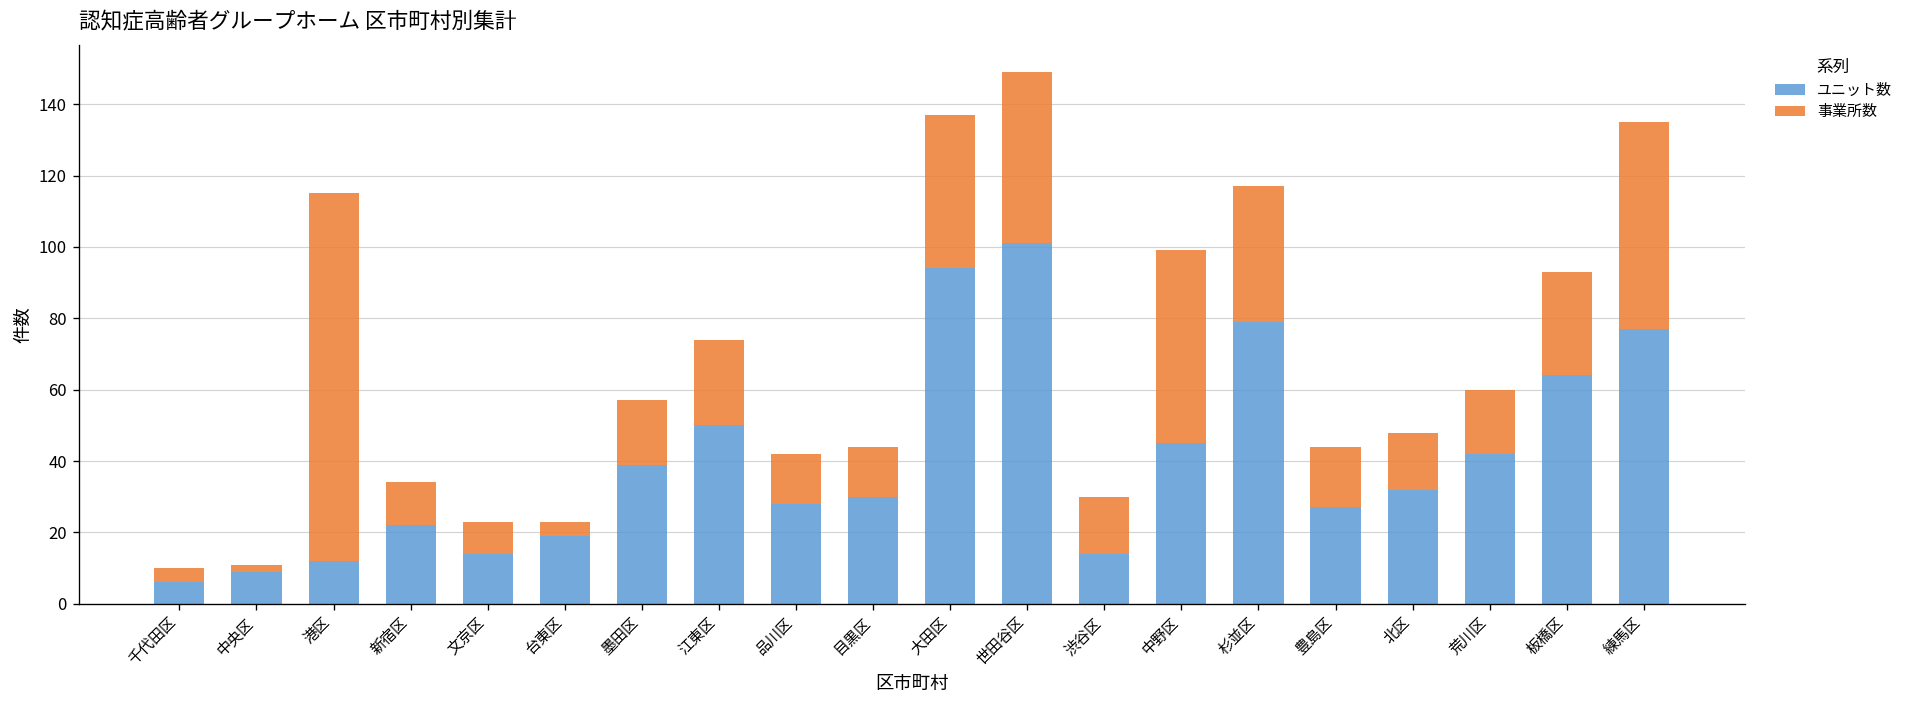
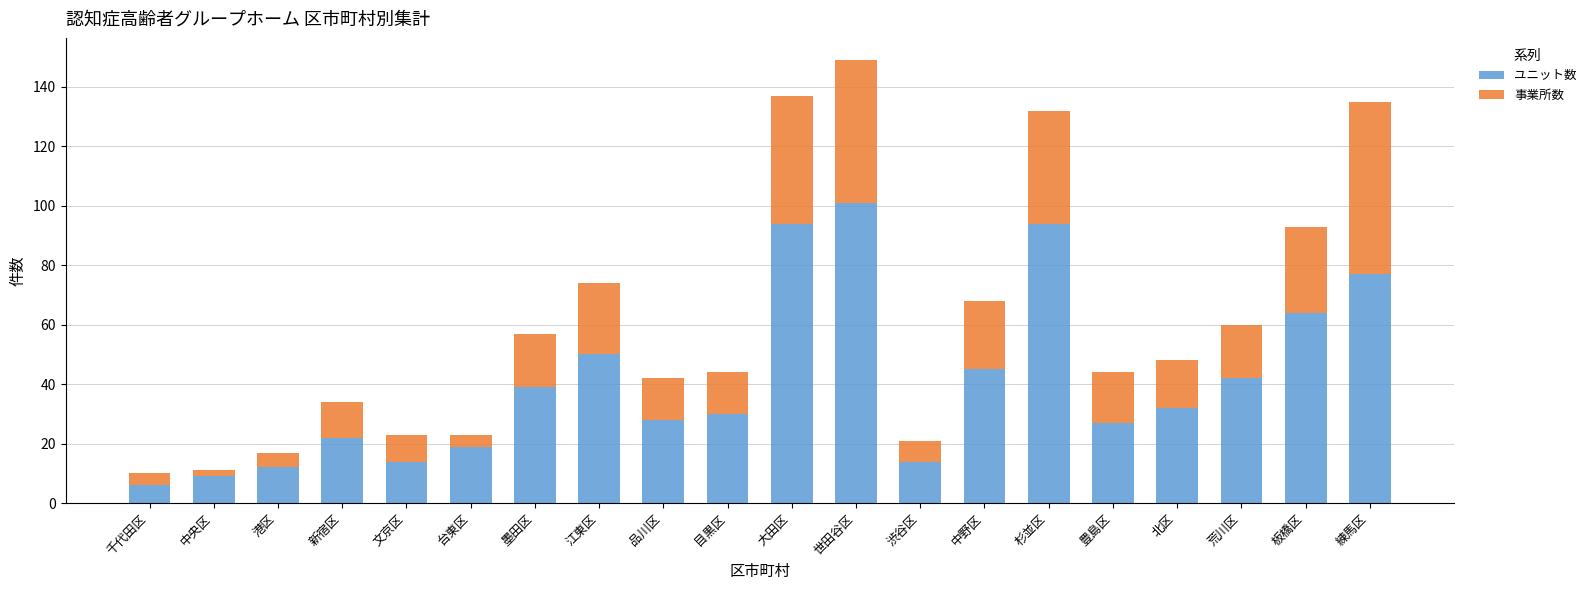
  {
    "ユニット数": {
      "千代田区": 6,
      "中央区": 9,
      "港区": 12,
      "新宿区": 22,
      "文京区": 14,
      "台東区": 19,
      "墨田区": 39,
      "江東区": 50,
      "品川区": 28,
      "目黒区": 30,
      "大田区": 94,
      "世田谷区": 101,
      "渋谷区": 14,
      "中野区": 45,
-     "杉並区": 79,
+     "杉並区": 94,
      "豊島区": 27,
      "北区": 32,
      "荒川区": 42,
      "板橋区": 64,
      "練馬区": 77
    },
    "事業所数": {
      "千代田区": 4,
      "中央区": 2,
-     "港区": 103,
+     "港区": 5,
      "新宿区": 12,
      "文京区": 9,
      "台東区": 4,
      "墨田区": 18,
      "江東区": 24,
      "品川区": 14,
      "目黒区": 14,
      "大田区": 43,
      "世田谷区": 48,
-     "渋谷区": 16,
-     "中野区": 54,
+     "渋谷区": 7,
+     "中野区": 23,
      "杉並区": 38,
      "豊島区": 17,
      "北区": 16,
      "荒川区": 18,
      "板橋区": 29,
      "練馬区": 58
    }
  }
